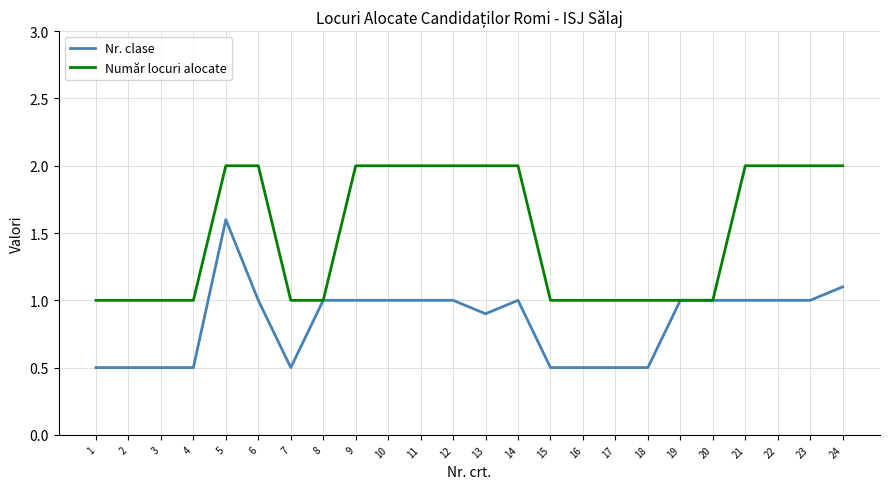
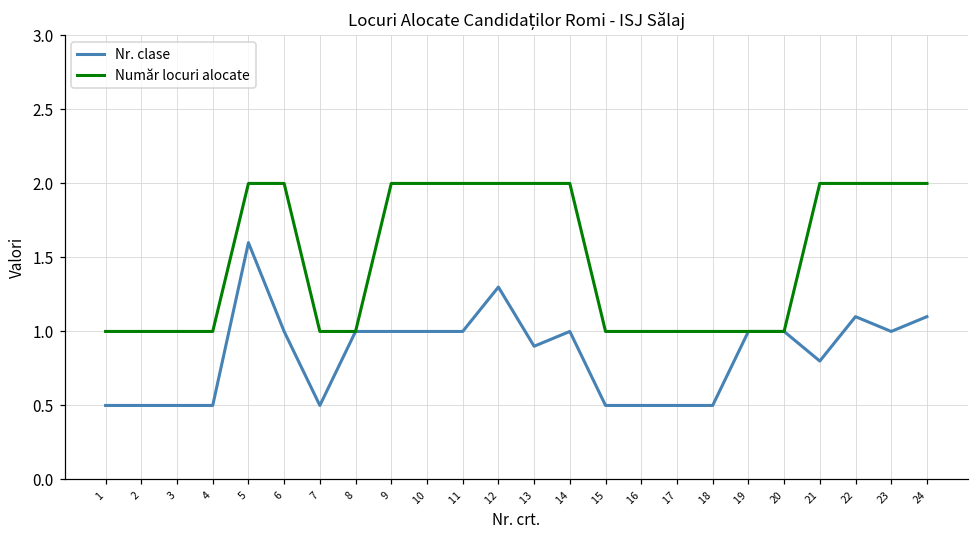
  {
    "Nr. clase": {
      "1": 0.5,
      "2": 0.5,
      "3": 0.5,
      "4": 0.5,
      "5": 1.6,
      "6": 1.0,
      "7": 0.5,
      "9": 1.0,
      "10": 1.0,
      "11": 1.0,
-     "12": 1.0,
+     "12": 1.3,
      "13": 0.9,
      "14": 1.0,
      "15": 0.5,
      "16": 0.5,
      "17": 0.5,
      "18": 0.5,
-     "21": 1.0,
-     "22": 1.0,
+     "21": 0.8,
+     "22": 1.1,
      "23": 1.0,
      "24": 1.1
    },
    "Număr locuri alocate": {
      "1": 1.0,
      "2": 1.0,
      "3": 1.0,
      "4": 1.0,
      "5": 2.0,
      "6": 2.0,
      "7": 1.0,
      "9": 2.0,
      "10": 2.0,
      "11": 2.0,
      "12": 2.0,
      "13": 2.0,
      "14": 2.0,
      "15": 1.0,
      "16": 1.0,
      "17": 1.0,
      "18": 1.0,
      "21": 2.0,
      "22": 2.0,
      "23": 2.0,
      "24": 2.0
    }
  }
